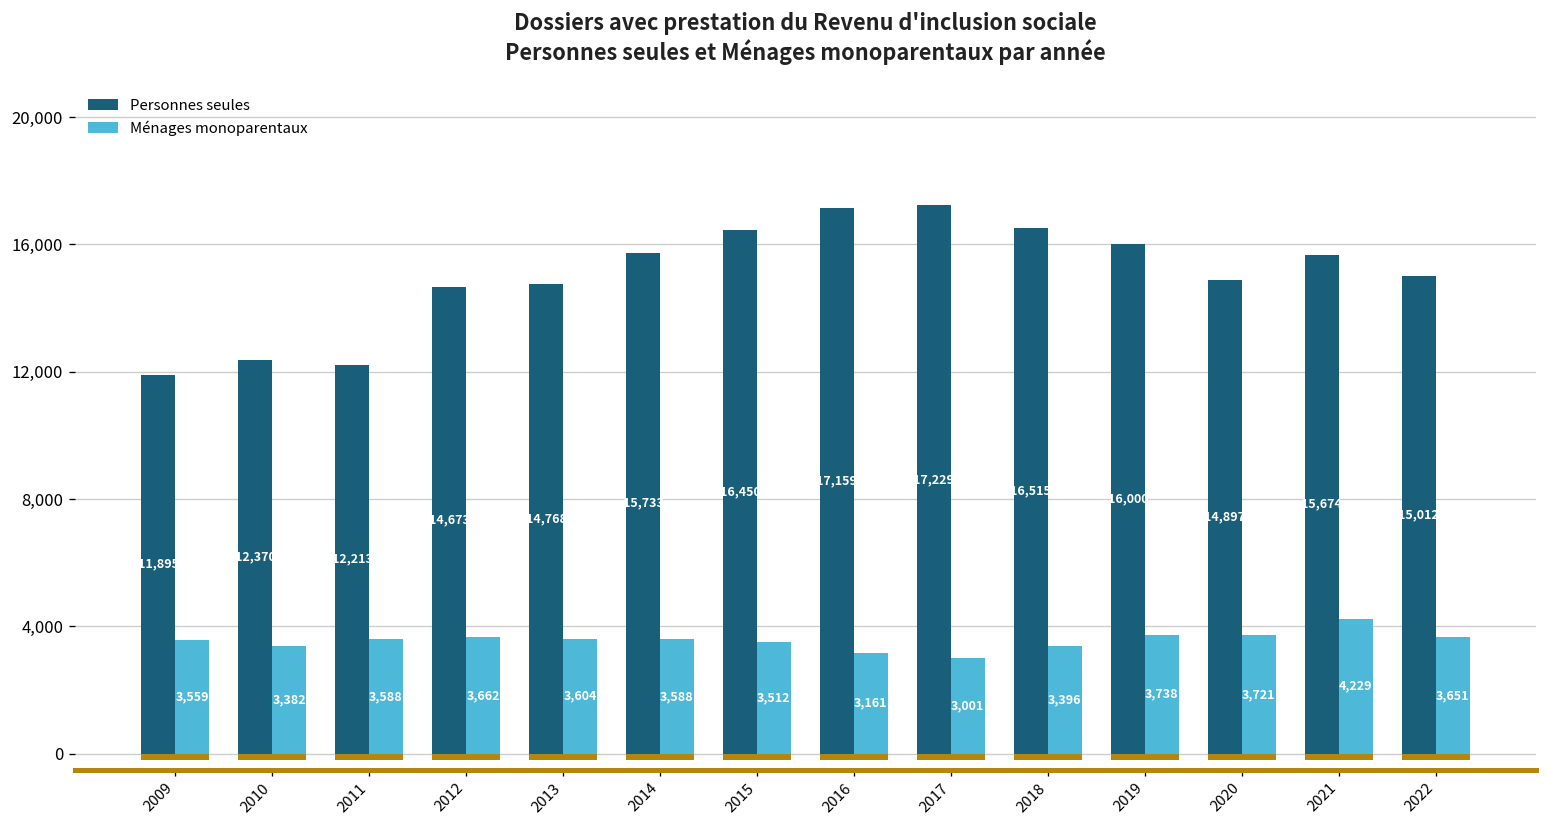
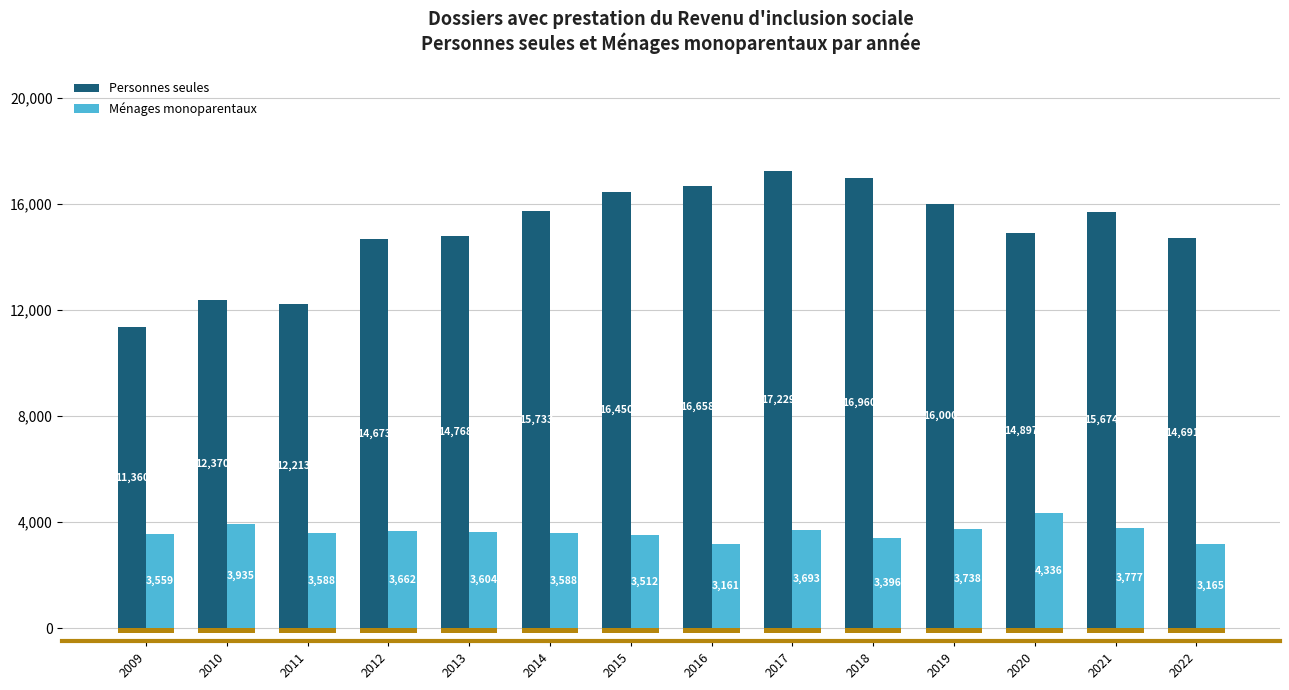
  {
    "Personnes seules": {
-     "2009": "11,895",
+     "2009": "11,360",
      "2010": "12,370",
      "2011": "12,213",
      "2012": "14,673",
      "2013": "14,768",
      "2014": "15,733",
      "2015": "16,450",
-     "2016": "17,159",
+     "2016": "16,658",
      "2017": "17,229",
-     "2018": "16,515",
+     "2018": "16,960",
      "2019": "16,000",
      "2020": "14,897",
      "2021": "15,674",
-     "2022": "15,012"
+     "2022": "14,691"
    },
    "Ménages monoparentaux": {
      "2009": "3,559",
-     "2010": "3,382",
+     "2010": "3,935",
      "2011": "3,588",
      "2012": "3,662",
      "2013": "3,604",
      "2014": "3,588",
      "2015": "3,512",
      "2016": "3,161",
-     "2017": "3,001",
+     "2017": "3,693",
      "2018": "3,396",
      "2019": "3,738",
-     "2020": "3,721",
-     "2021": "4,229",
-     "2022": "3,651"
+     "2020": "4,336",
+     "2021": "3,777",
+     "2022": "3,165"
    }
  }
